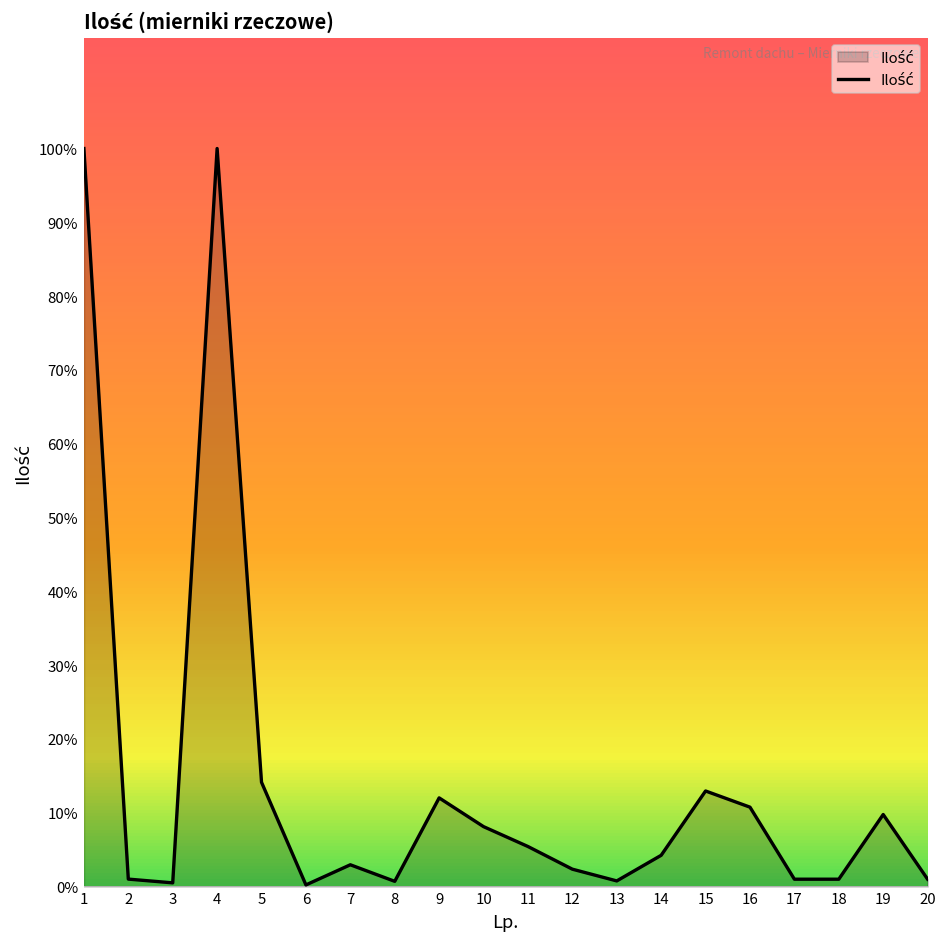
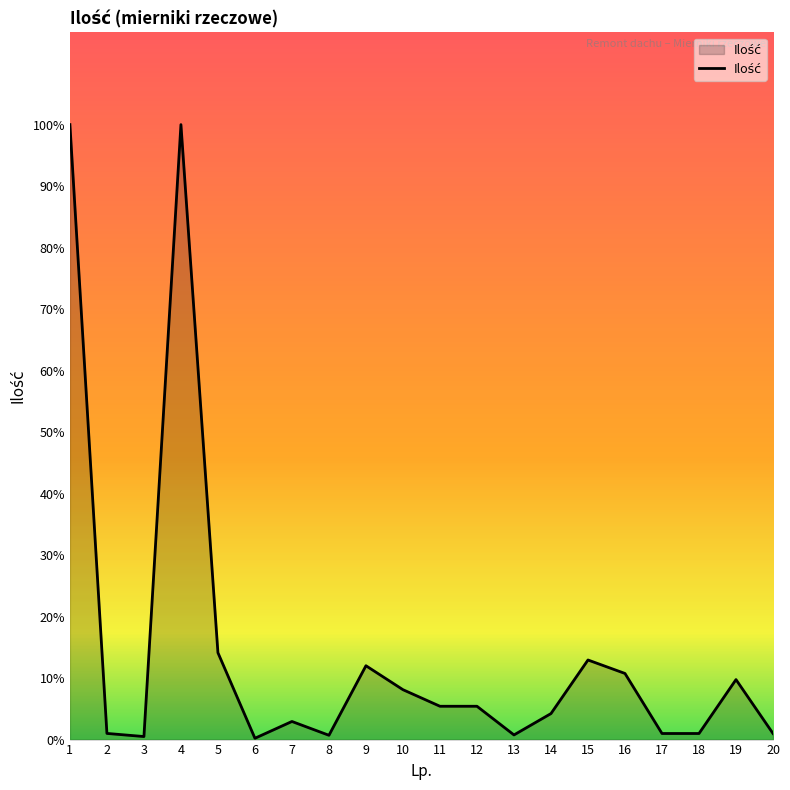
  {
    "1": "100%",
    "2": "1%",
    "3": "0%",
    "4": "100%",
    "5": "14%",
    "6": "0%",
    "7": "3%",
    "8": "1%",
    "9": "12%",
    "10": "8%",
    "11": "5%",
-   "12": "2%",
+   "12": "5%",
    "13": "1%",
    "14": "4%",
    "15": "13%",
    "16": "11%",
    "17": "1%",
    "18": "1%",
    "19": "10%",
    "20": "1%"
  }
